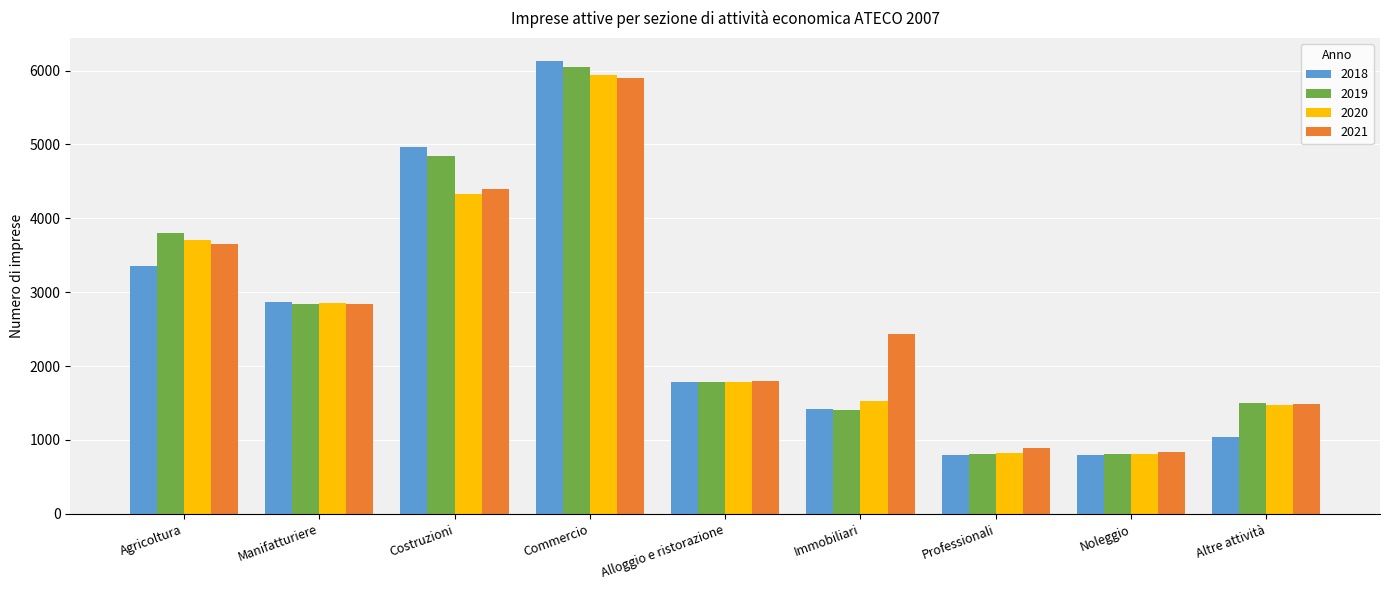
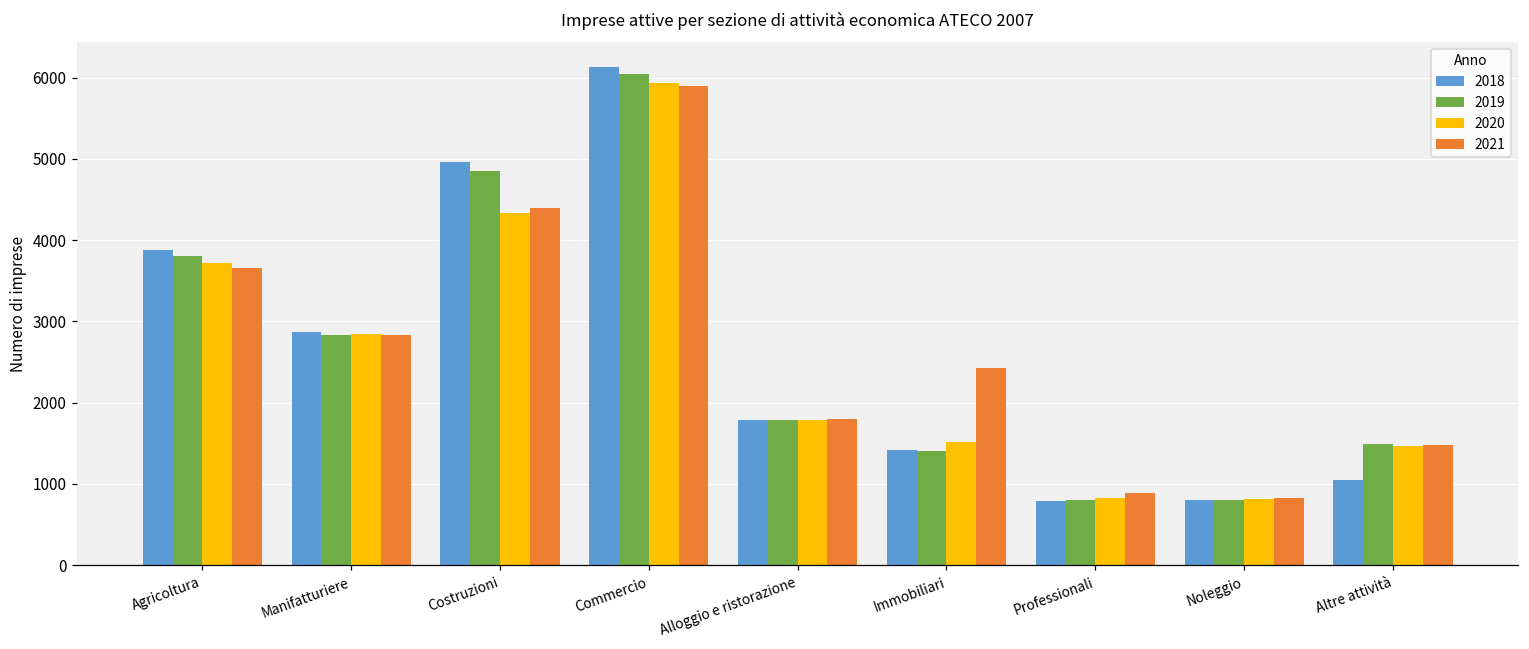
  {
    "2018": {
-     "Agricoltura": 3400,
+     "Agricoltura": 3900,
      "Manifatturiere": 2900,
      "Costruzioni": 5000,
      "Commercio": 6100,
      "Alloggio e ristorazione": 1800,
      "Immobiliari": 1400,
      "Professionali": 800,
      "Noleggio": 800,
      "Altre attività": 1000
    },
    "2019": {
      "Agricoltura": 3800,
      "Manifatturiere": 2800,
      "Costruzioni": 4800,
      "Commercio": 6000,
      "Alloggio e ristorazione": 1800,
      "Immobiliari": 1400,
      "Professionali": 800,
      "Noleggio": 800,
      "Altre attività": 1500
    },
    "2020": {
      "Agricoltura": 3700,
      "Manifatturiere": 2900,
      "Costruzioni": 4300,
      "Commercio": 5900,
      "Alloggio e ristorazione": 1800,
      "Immobiliari": 1500,
      "Professionali": 800,
      "Noleggio": 800,
      "Altre attività": 1500
    },
    "2021": {
      "Agricoltura": 3700,
      "Manifatturiere": 2800,
      "Costruzioni": 4400,
      "Commercio": 5900,
      "Alloggio e ristorazione": 1800,
      "Immobiliari": 2400,
      "Professionali": 900,
      "Noleggio": 800,
      "Altre attività": 1500
    }
  }
